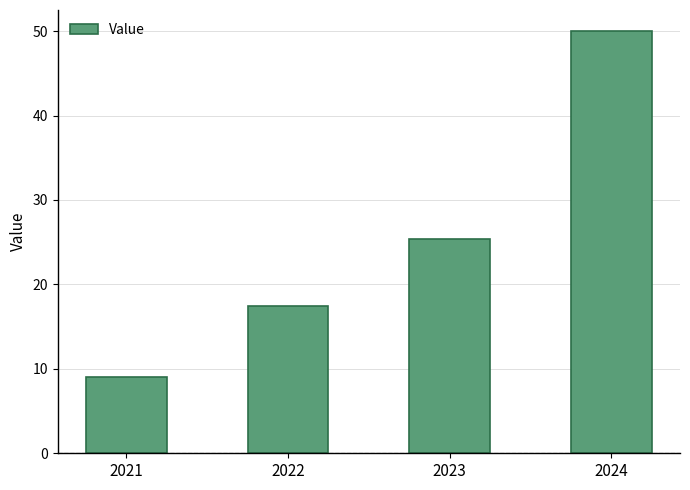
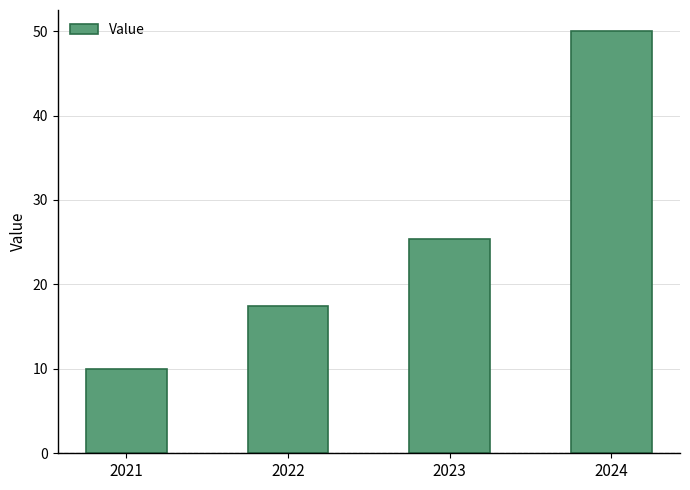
  {
-   "2021": 9,
+   "2021": 10,
    "2022": 18,
    "2023": 25,
    "2024": 50
  }
